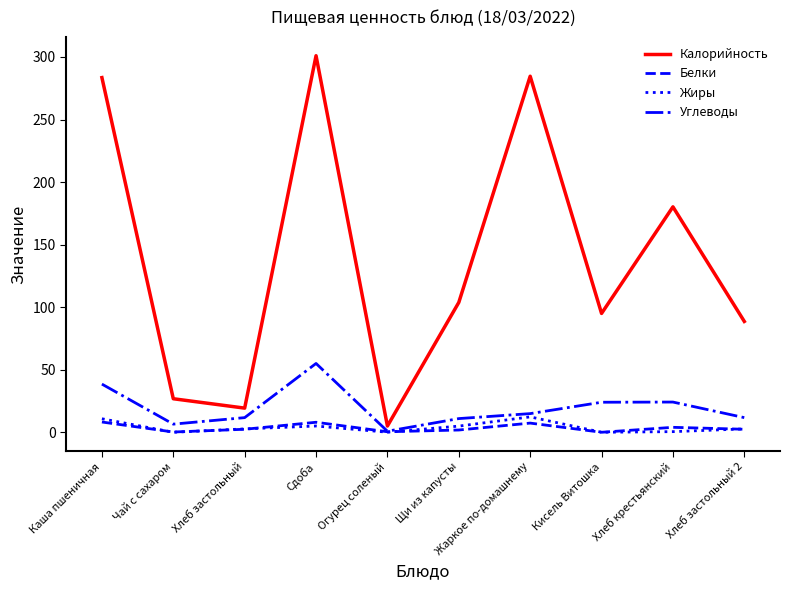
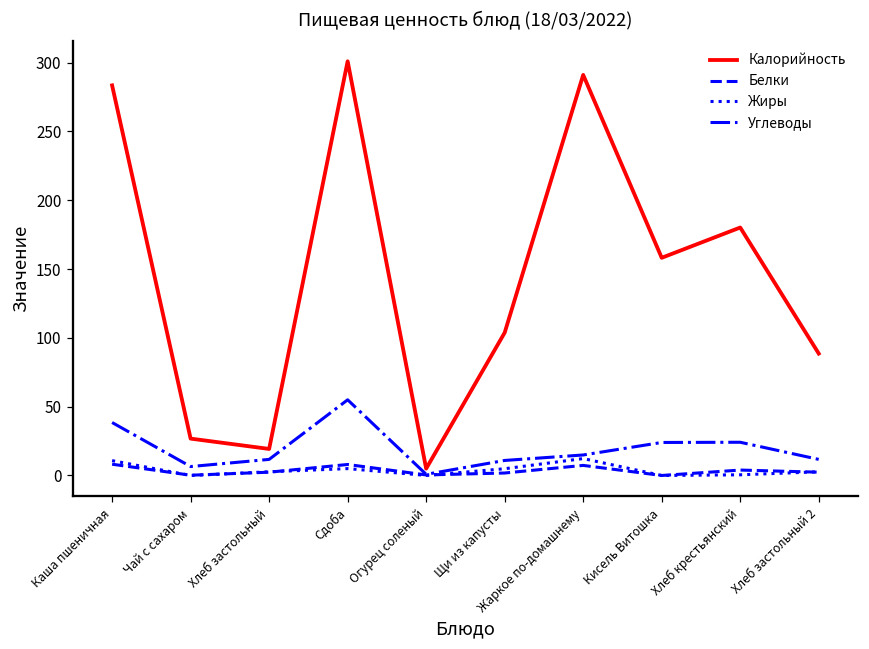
  {
    "Калорийность": {
      "Каша пшеничная": 284,
      "Чай с сахаром": 27,
      "Хлеб застольный": 19,
      "Сдоба": 301,
      "Огурец соленый": 5,
      "Щи из капусты": 104,
-     "Жаркое по-домашнему": 285,
-     "Кисель Витошка": 95,
+     "Жаркое по-домашнему": 291,
+     "Кисель Витошка": 158,
      "Хлеб крестьянский": 180,
      "Хлеб застольный 2": 89
    }
  }
